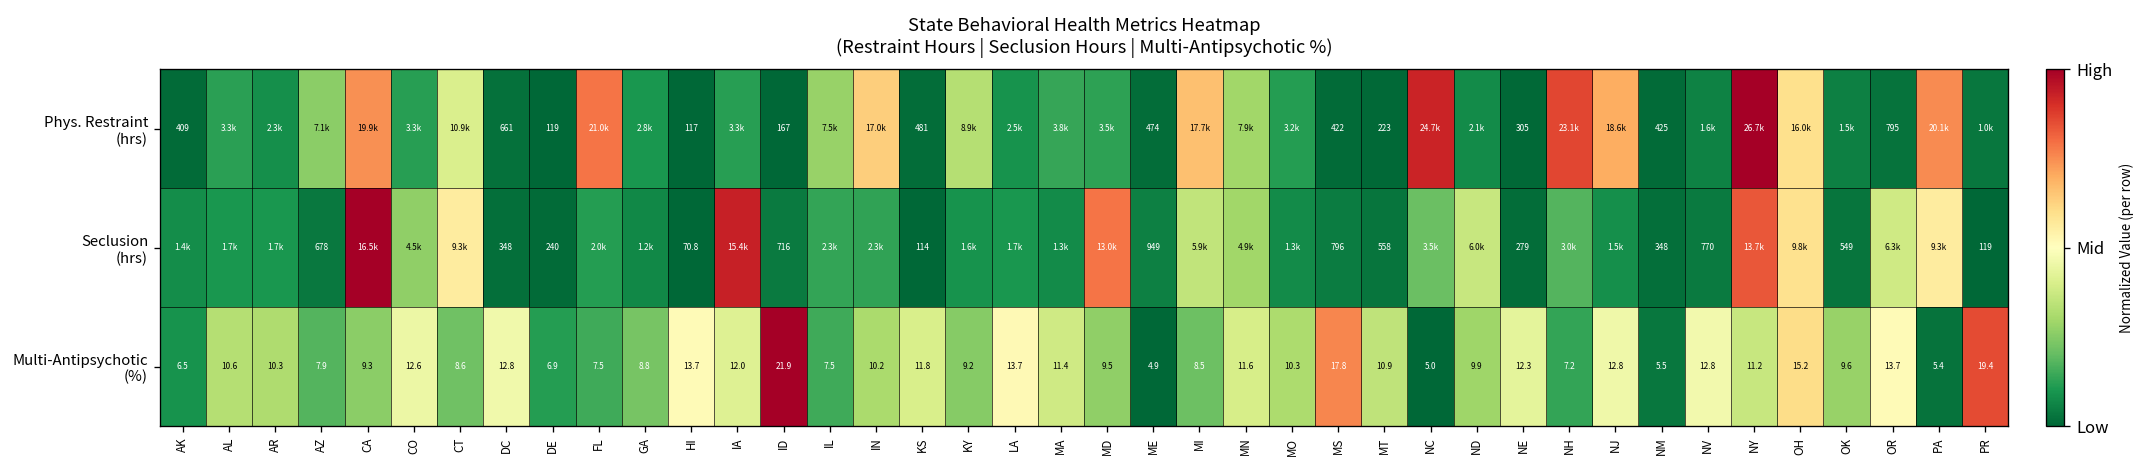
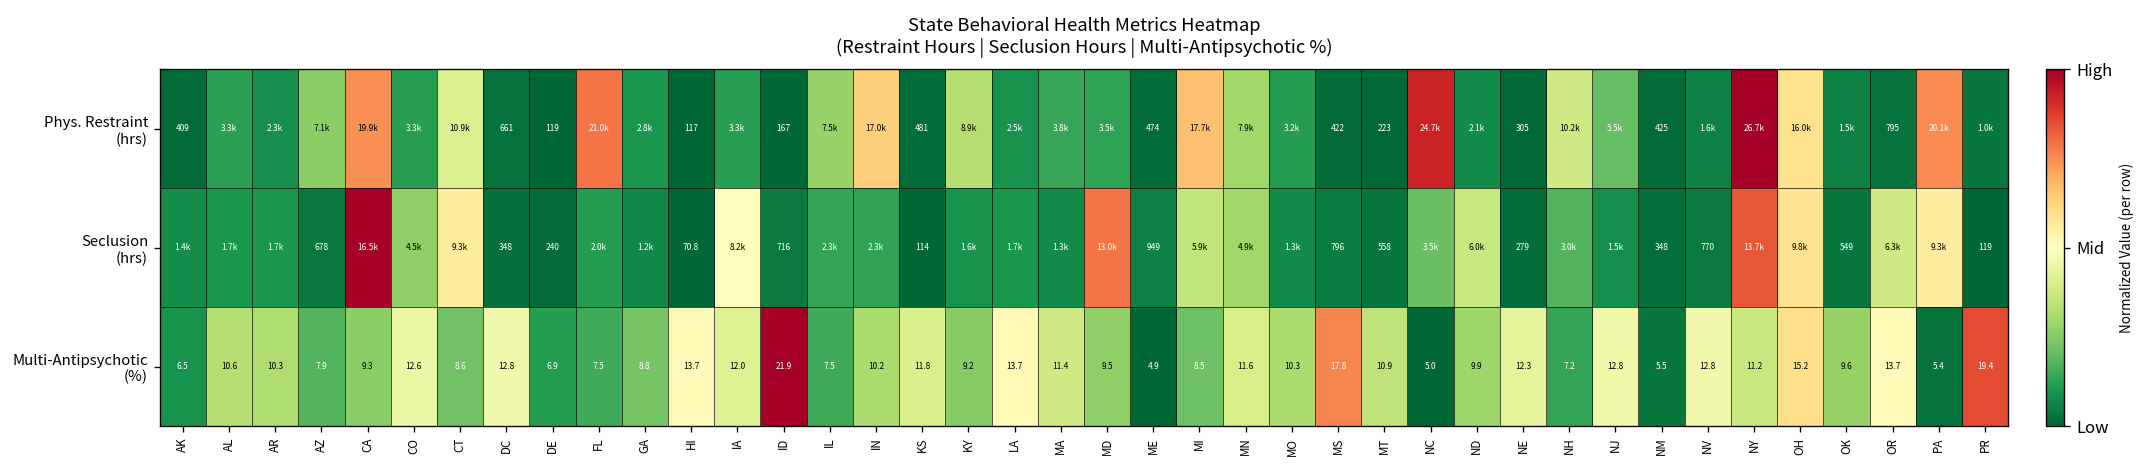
  {
    "Phys. Restraint (hrs)": {
      "AK": "409",
      "AL": "3.3k",
      "AR": "2.3k",
      "AZ": "7.1k",
      "CA": "19.9k",
      "CO": "3.3k",
      "CT": "10.9k",
      "DC": "661",
      "DE": "119",
      "FL": "21.0k",
      "GA": "2.8k",
      "HI": "117",
      "IA": "3.3k",
      "ID": "167",
      "IL": "7.5k",
      "IN": "17.0k",
      "KS": "481",
      "KY": "8.9k",
      "LA": "2.5k",
      "MA": "3.8k",
      "MD": "3.5k",
      "ME": "474",
      "MI": "17.7k",
      "MN": "7.9k",
      "MO": "3.2k",
      "MS": "422",
      "MT": "223",
      "NC": "24.7k",
      "ND": "2.1k",
      "NE": "305",
-     "NH": "23.1k",
-     "NJ": "18.6k",
+     "NH": "10.2k",
+     "NJ": "5.5k",
      "NM": "425",
      "NV": "1.6k",
      "NY": "26.7k",
      "OH": "16.0k",
      "OK": "1.5k",
      "OR": "795",
      "PA": "20.1k",
      "PR": "1.0k"
    },
    "Seclusion (hrs)": {
      "AK": "1.4k",
      "AL": "1.7k",
      "AR": "1.7k",
      "AZ": "678",
      "CA": "16.5k",
      "CO": "4.5k",
      "CT": "9.3k",
      "DC": "348",
      "DE": "240",
      "FL": "2.0k",
      "GA": "1.2k",
      "HI": "70.8",
-     "IA": "15.4k",
+     "IA": "8.2k",
      "ID": "716",
      "IL": "2.3k",
      "IN": "2.3k",
      "KS": "114",
      "KY": "1.6k",
      "LA": "1.7k",
      "MA": "1.3k",
      "MD": "13.0k",
      "ME": "949",
      "MI": "5.9k",
      "MN": "4.9k",
      "MO": "1.3k",
      "MS": "796",
      "MT": "558",
      "NC": "3.5k",
      "ND": "6.0k",
      "NE": "279",
      "NH": "3.0k",
      "NJ": "1.5k",
      "NM": "348",
      "NV": "770",
      "NY": "13.7k",
      "OH": "9.8k",
      "OK": "549",
      "OR": "6.3k",
      "PA": "9.3k",
      "PR": "119"
    },
    "Multi-Antipsychotic (%)": {
      "AK": "6.5",
      "AL": "10.6",
      "AR": "10.3",
      "AZ": "7.9",
      "CA": "9.3",
      "CO": "12.6",
      "CT": "8.6",
      "DC": "12.8",
      "DE": "6.9",
      "FL": "7.5",
      "GA": "8.8",
      "HI": "13.7",
      "IA": "12.0",
      "ID": "21.9",
      "IL": "7.5",
      "IN": "10.2",
      "KS": "11.8",
      "KY": "9.2",
      "LA": "13.7",
      "MA": "11.4",
      "MD": "9.5",
      "ME": "4.9",
      "MI": "8.5",
      "MN": "11.6",
      "MO": "10.3",
      "MS": "17.8",
      "MT": "10.9",
      "NC": "5.0",
      "ND": "9.9",
      "NE": "12.3",
      "NH": "7.2",
      "NJ": "12.8",
      "NM": "5.5",
      "NV": "12.8",
      "NY": "11.2",
      "OH": "15.2",
      "OK": "9.6",
      "OR": "13.7",
      "PA": "5.4",
      "PR": "19.4"
    }
  }
